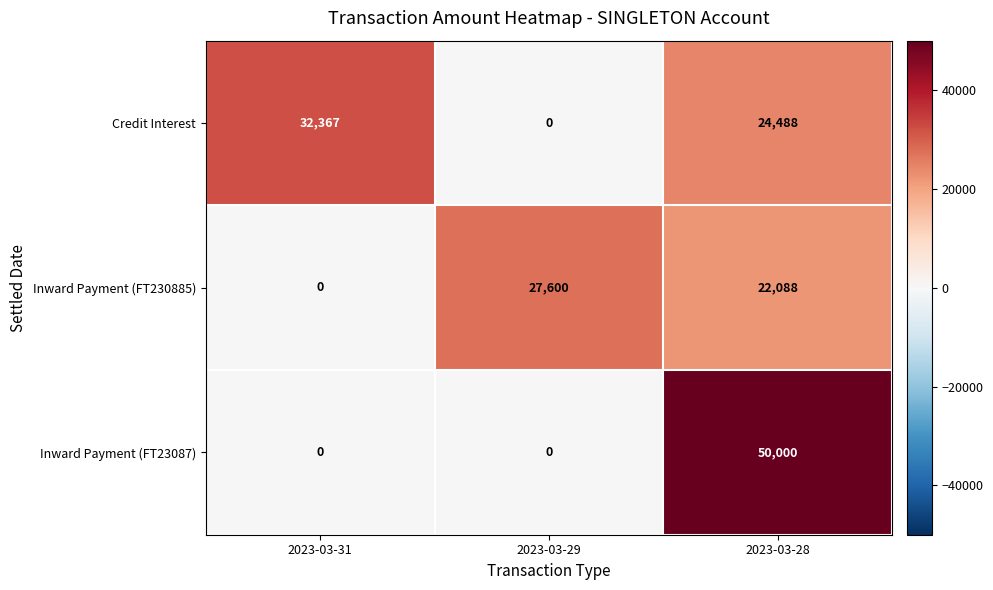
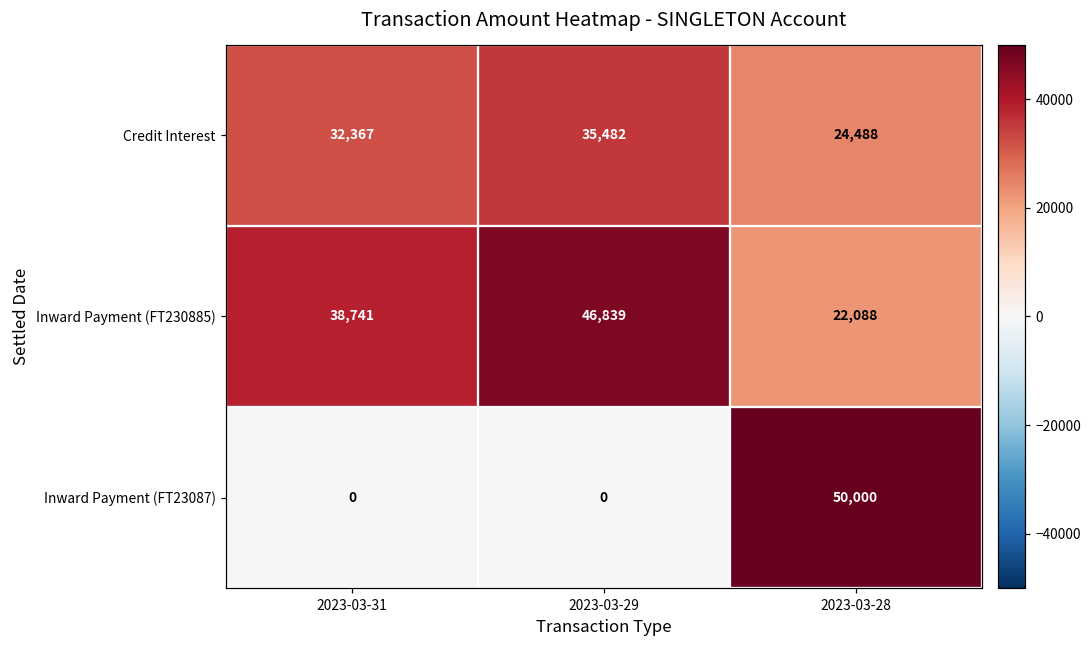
  {
    "Credit Interest": {
      "2023-03-31": "32,367",
-     "2023-03-29": "0",
+     "2023-03-29": "35,482",
      "2023-03-28": "24,488"
    },
    "Inward Payment (FT230885)": {
-     "2023-03-31": "0",
-     "2023-03-29": "27,600",
+     "2023-03-31": "38,741",
+     "2023-03-29": "46,839",
      "2023-03-28": "22,088"
    },
    "Inward Payment (FT23087)": {
      "2023-03-31": "0",
      "2023-03-29": "0",
      "2023-03-28": "50,000"
    }
  }
